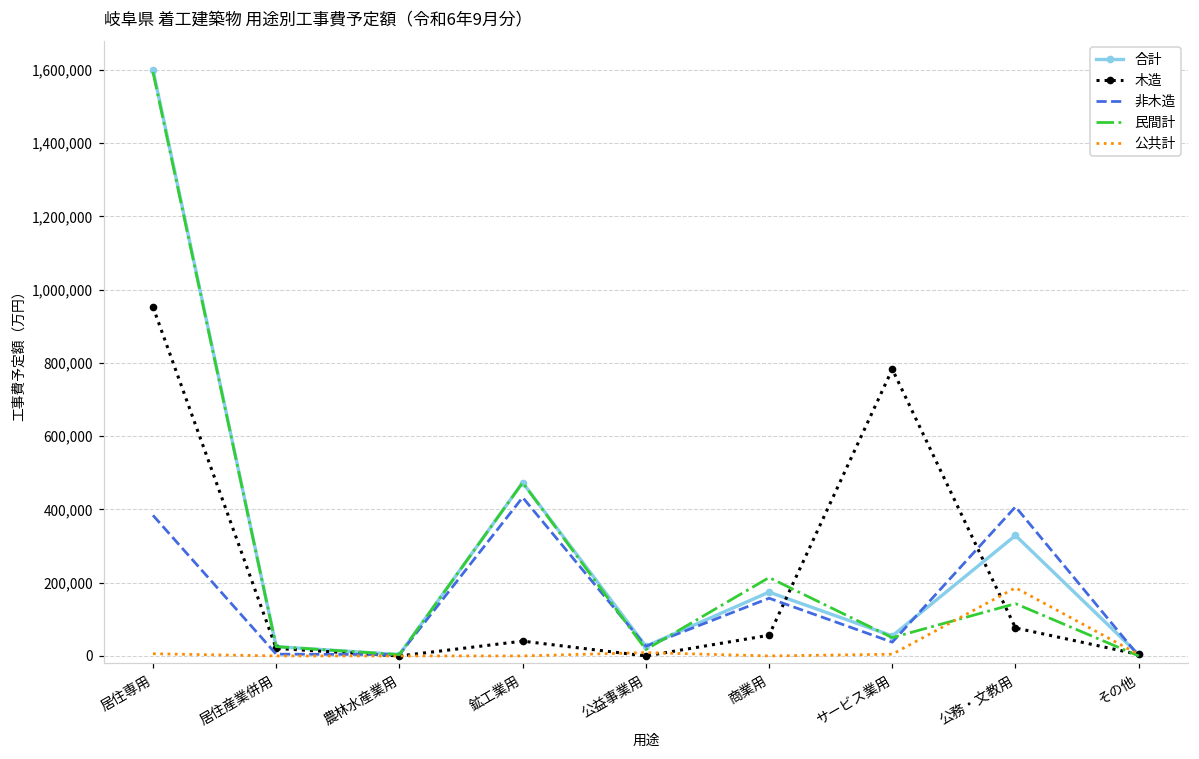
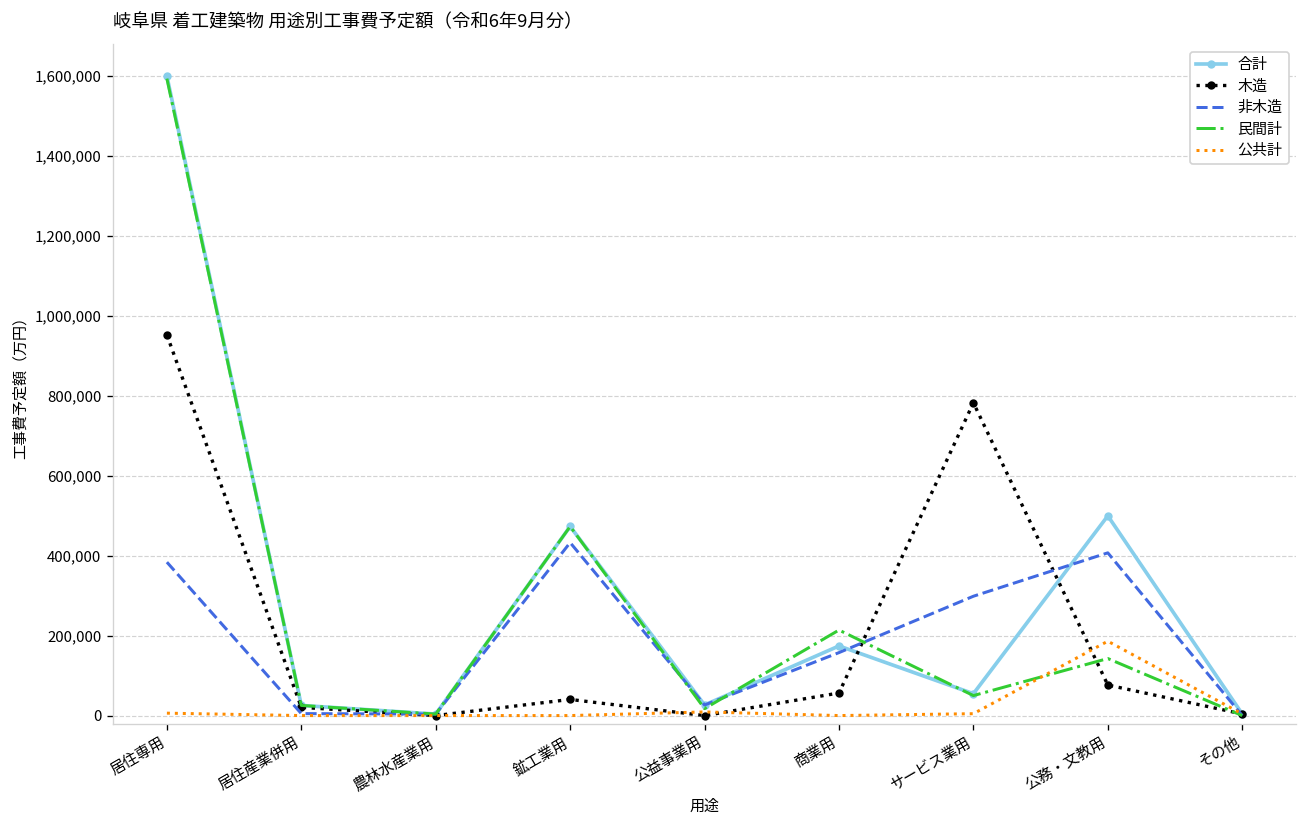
  {
    "合計": {
      "商業用": "170,000",
-     "公務・文教用": "330,000"
+     "公務・文教用": "500,000"
    },
    "木造": {
      "居住専用": "950,000",
      "鉱工業用": "40,000",
      "公益事業用": "0",
      "商業用": "60,000",
      "サービス業用": "780,000",
      "公務・文教用": "80,000"
    },
    "非木造": {
      "居住専用": "380,000",
      "鉱工業用": "430,000",
      "商業用": "160,000",
-     "サービス業用": "40,000",
+     "サービス業用": "300,000",
      "公務・文教用": "410,000"
    },
    "民間計": {
      "公益事業用": "20,000",
      "商業用": "210,000",
      "公務・文教用": "140,000"
    },
    "公共計": {
      "居住専用": "10,000",
      "鉱工業用": "0",
      "公益事業用": "10,000",
      "商業用": "0",
      "サービス業用": "0",
      "公務・文教用": "190,000"
    }
  }
